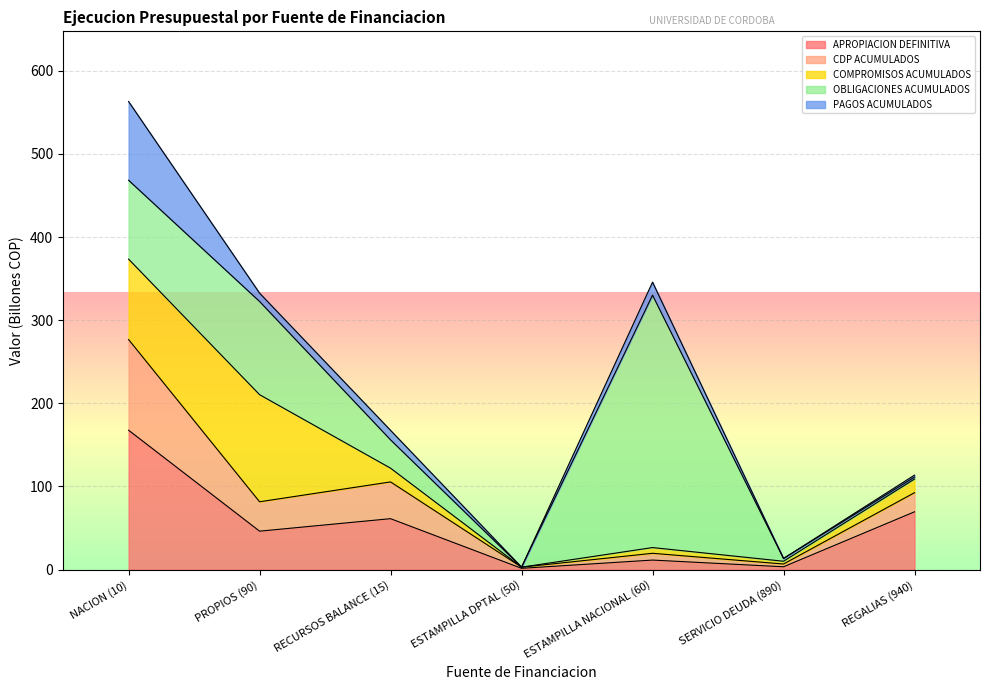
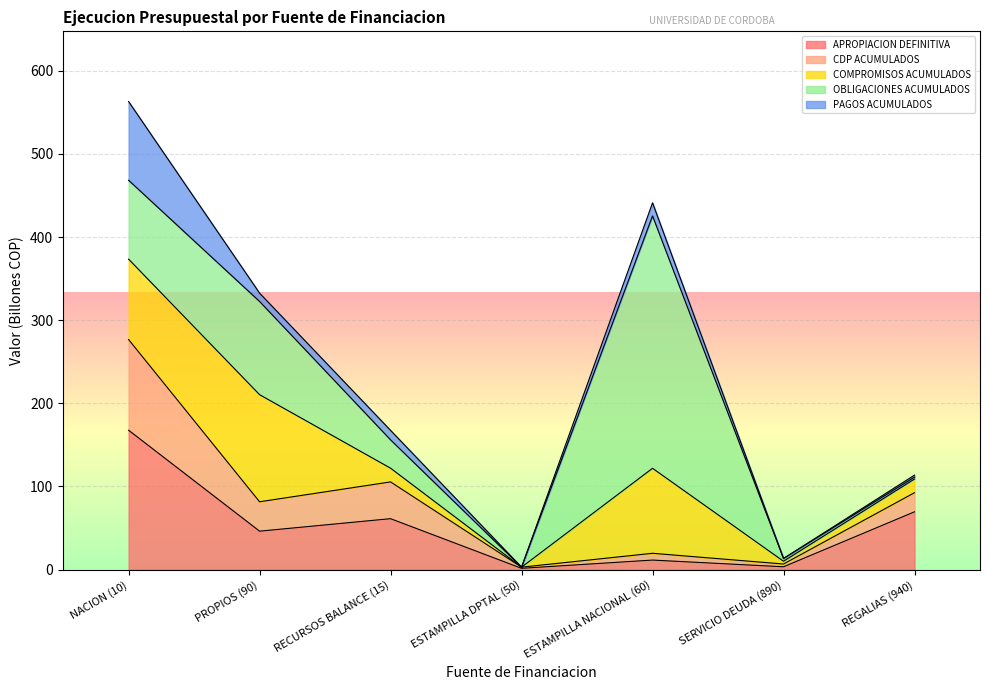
  {
    "COMPROMISOS ACUMULADOS": {
      "NACION (10)": 100,
      "PROPIOS (90)": 130,
      "RECURSOS BALANCE (15)": 20,
-     "ESTAMPILLA NACIONAL (60)": 10,
+     "ESTAMPILLA NACIONAL (60)": 100,
      "SERVICIO DEUDA (890)": 0
    },
    "OBLIGACIONES ACUMULADOS": {
      "NACION (10)": 90,
      "PROPIOS (90)": 110,
      "RECURSOS BALANCE (15)": 30,
      "ESTAMPILLA NACIONAL (60)": 300
    },
    "PAGOS ACUMULADOS": {
      "NACION (10)": 90,
      "PROPIOS (90)": 10,
      "RECURSOS BALANCE (15)": 10,
      "ESTAMPILLA NACIONAL (60)": 20
    }
  }
